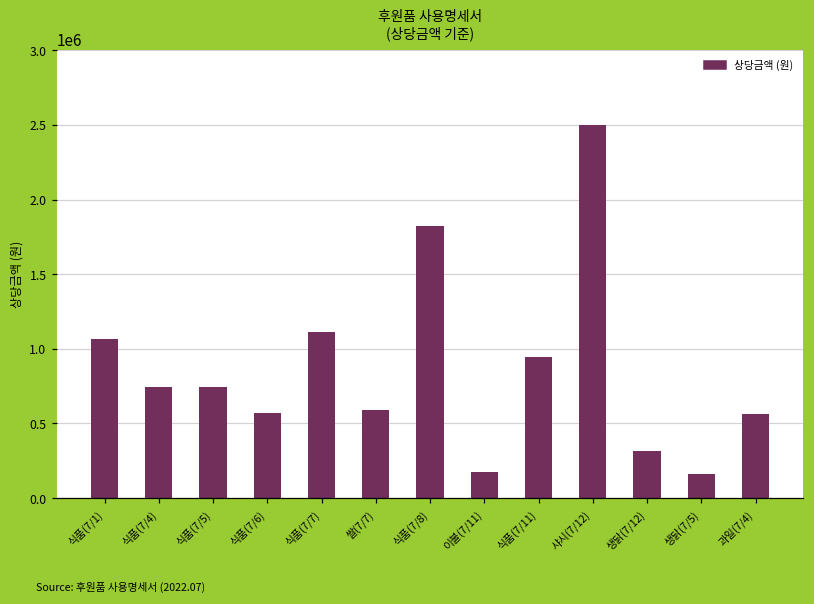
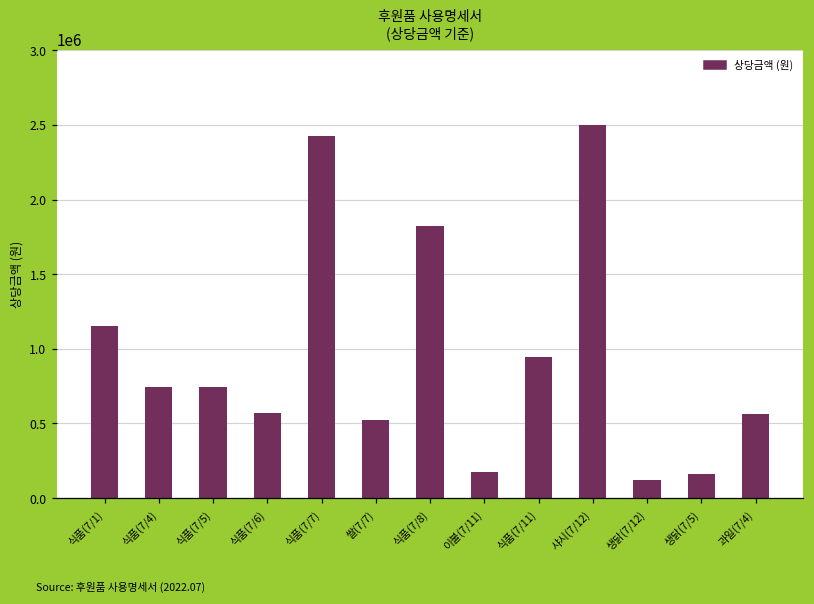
  {
-   "식품(7/1)": 1070000,
+   "식품(7/1)": 1150000,
    "식품(7/4)": 740000,
    "식품(7/5)": 740000,
    "식품(7/6)": 570000,
-   "식품(7/7)": 1110000,
-   "쌀(7/7)": 590000,
+   "식품(7/7)": 2430000,
+   "쌀(7/7)": 520000,
    "식품(7/8)": 1820000,
    "이불(7/11)": 180000,
    "식품(7/11)": 950000,
    "샤시(7/12)": 2500000,
-   "생닭(7/12)": 320000,
+   "생닭(7/12)": 120000,
    "생닭(7/5)": 160000,
    "과일(7/4)": 570000
  }
